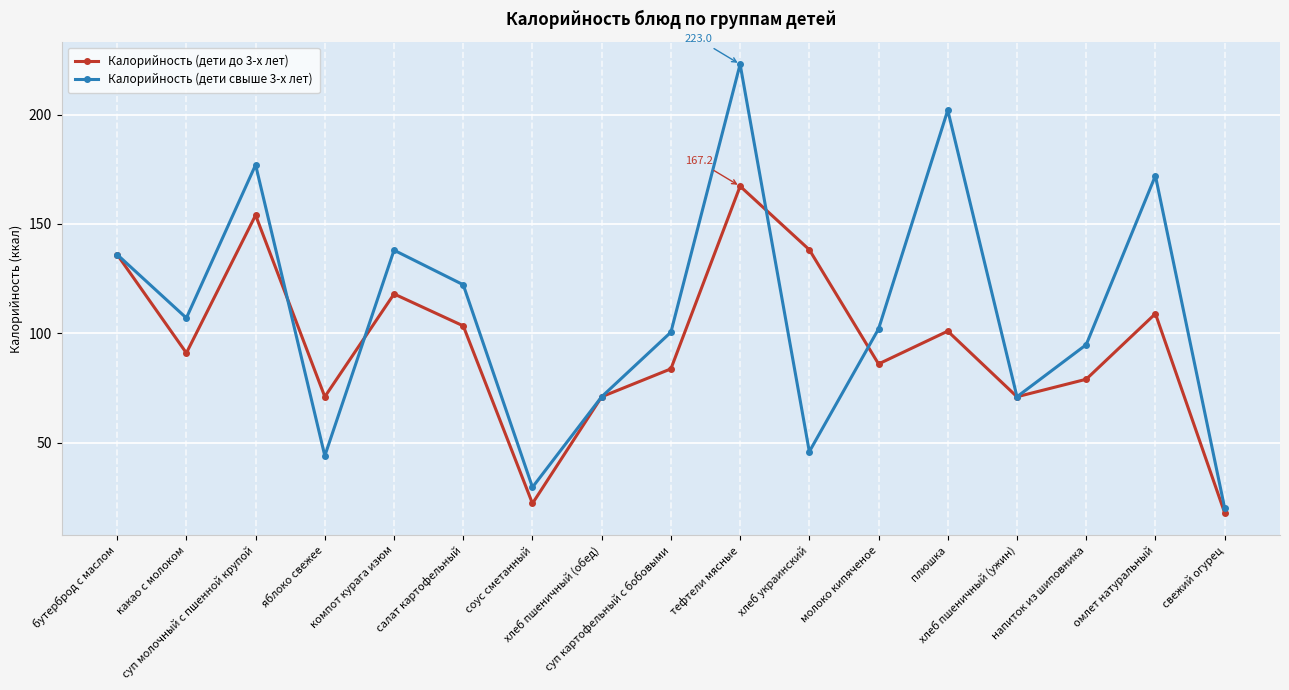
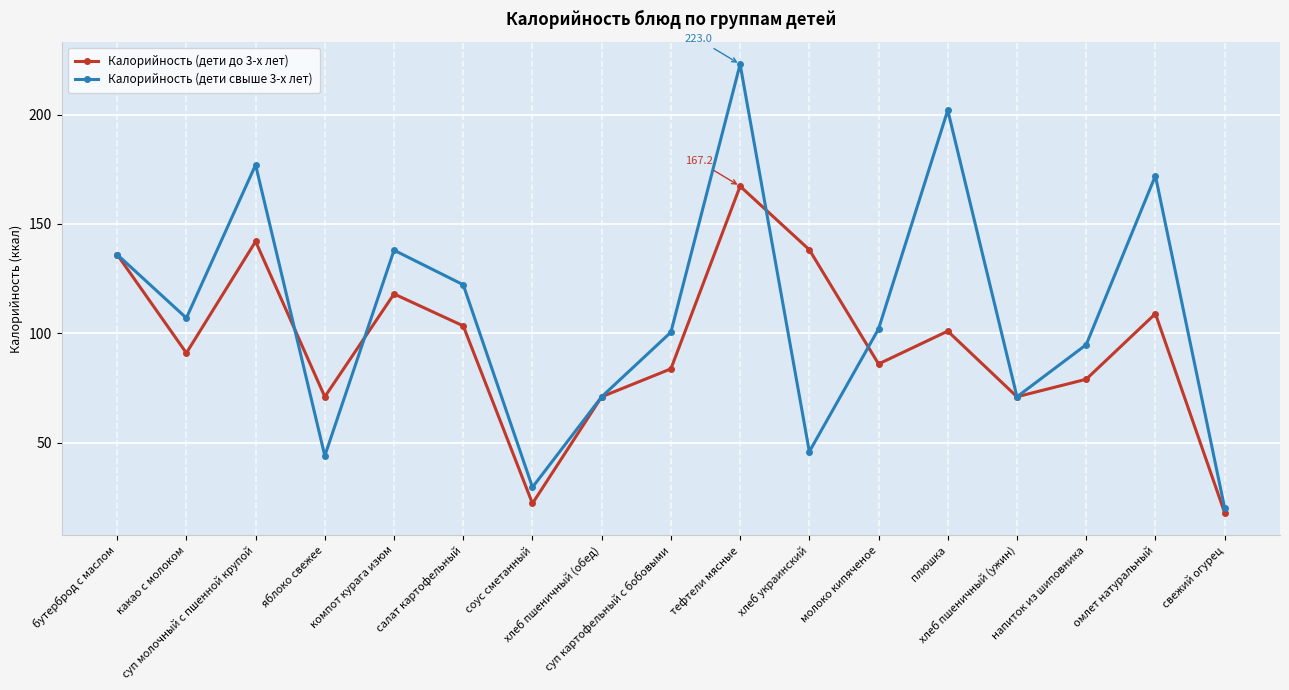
  {
    "Калорийность (дети до 3-х лет)": {
      "какао с молоком": 91,
-     "суп молочный с пшенной крупой": 154,
+     "суп молочный с пшенной крупой": 142,
      "яблоко свежее": 71,
      "компот курага изюм": 118,
      "салат картофельный": 103,
      "соус сметанный": 22,
      "суп картофельный с бобовыми": 84,
      "хлеб украинский": 138,
      "молоко кипяченое": 86,
      "плюшка": 101,
      "напиток из шиповника": 79,
      "омлет натуральный": 109,
      "свежий огурец": 18
    },
    "Калорийность (дети свыше 3-х лет)": {
      "тефтели мясные": 223.0
    }
  }
